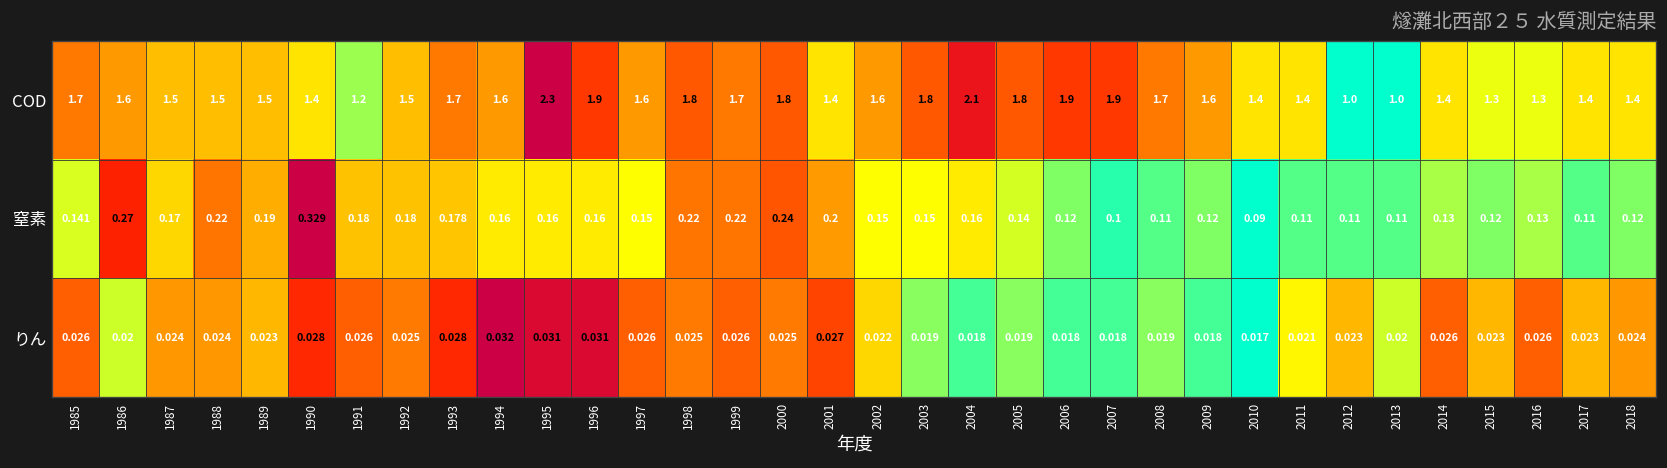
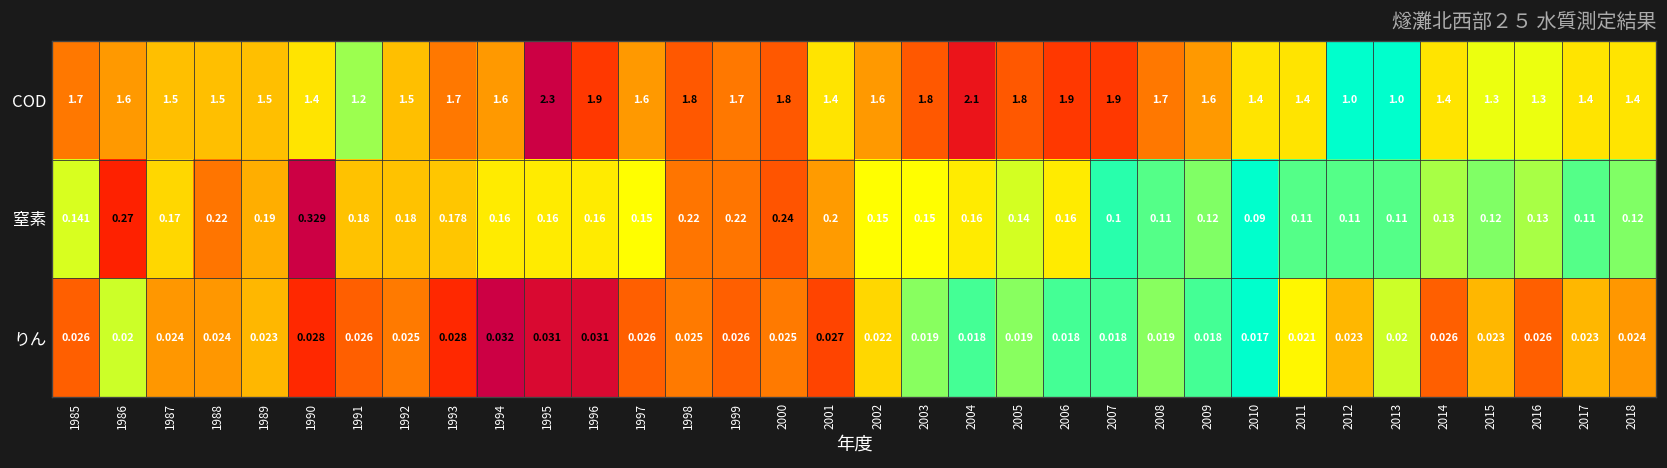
  {
    "COD": {
      "1985": 1.7,
      "1986": 1.6,
      "1987": 1.5,
      "1988": 1.5,
      "1989": 1.5,
      "1990": 1.4,
      "1991": 1.2,
      "1992": 1.5,
      "1993": 1.7,
      "1994": 1.6,
      "1995": 2.3,
      "1996": 1.9,
      "1997": 1.6,
      "1998": 1.8,
      "1999": 1.7,
      "2000": 1.8,
      "2001": 1.4,
      "2002": 1.6,
      "2003": 1.8,
      "2004": 2.1,
      "2005": 1.8,
      "2006": 1.9,
      "2007": 1.9,
      "2008": 1.7,
      "2009": 1.6,
      "2010": 1.4,
      "2011": 1.4,
      "2012": 1.0,
      "2013": 1.0,
      "2014": 1.4,
      "2015": 1.3,
      "2016": 1.3,
      "2017": 1.4,
      "2018": 1.4
    },
    "窒素": {
      "1985": 0.141,
      "1986": 0.27,
      "1987": 0.17,
      "1988": 0.22,
      "1989": 0.19,
      "1990": 0.329,
      "1991": 0.18,
      "1992": 0.18,
      "1993": 0.178,
      "1994": 0.16,
      "1995": 0.16,
      "1996": 0.16,
      "1997": 0.15,
      "1998": 0.22,
      "1999": 0.22,
      "2000": 0.24,
      "2001": 0.2,
      "2002": 0.15,
      "2003": 0.15,
      "2004": 0.16,
      "2005": 0.14,
-     "2006": 0.12,
+     "2006": 0.16,
      "2007": 0.1,
      "2008": 0.11,
      "2009": 0.12,
      "2010": 0.09,
      "2011": 0.11,
      "2012": 0.11,
      "2013": 0.11,
      "2014": 0.13,
      "2015": 0.12,
      "2016": 0.13,
      "2017": 0.11,
      "2018": 0.12
    },
    "りん": {
      "1985": 0.026,
      "1986": 0.02,
      "1987": 0.024,
      "1988": 0.024,
      "1989": 0.023,
      "1990": 0.028,
      "1991": 0.026,
      "1992": 0.025,
      "1993": 0.028,
      "1994": 0.032,
      "1995": 0.031,
      "1996": 0.031,
      "1997": 0.026,
      "1998": 0.025,
      "1999": 0.026,
      "2000": 0.025,
      "2001": 0.027,
      "2002": 0.022,
      "2003": 0.019,
      "2004": 0.018,
      "2005": 0.019,
      "2006": 0.018,
      "2007": 0.018,
      "2008": 0.019,
      "2009": 0.018,
      "2010": 0.017,
      "2011": 0.021,
      "2012": 0.023,
      "2013": 0.02,
      "2014": 0.026,
      "2015": 0.023,
      "2016": 0.026,
      "2017": 0.023,
      "2018": 0.024
    }
  }
